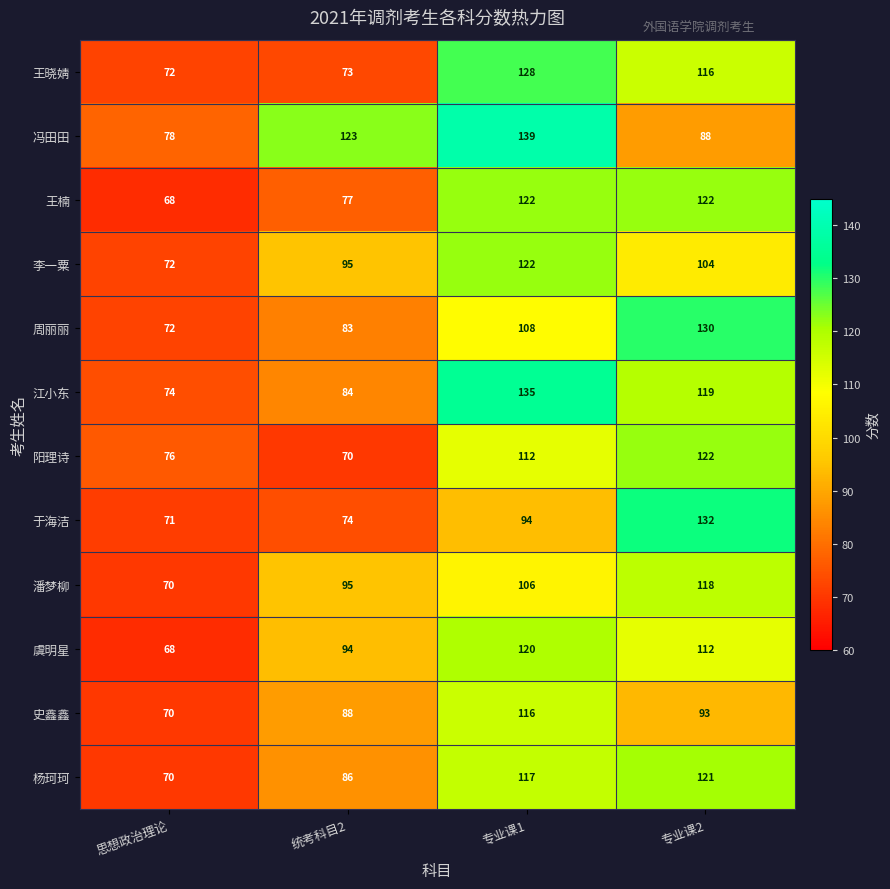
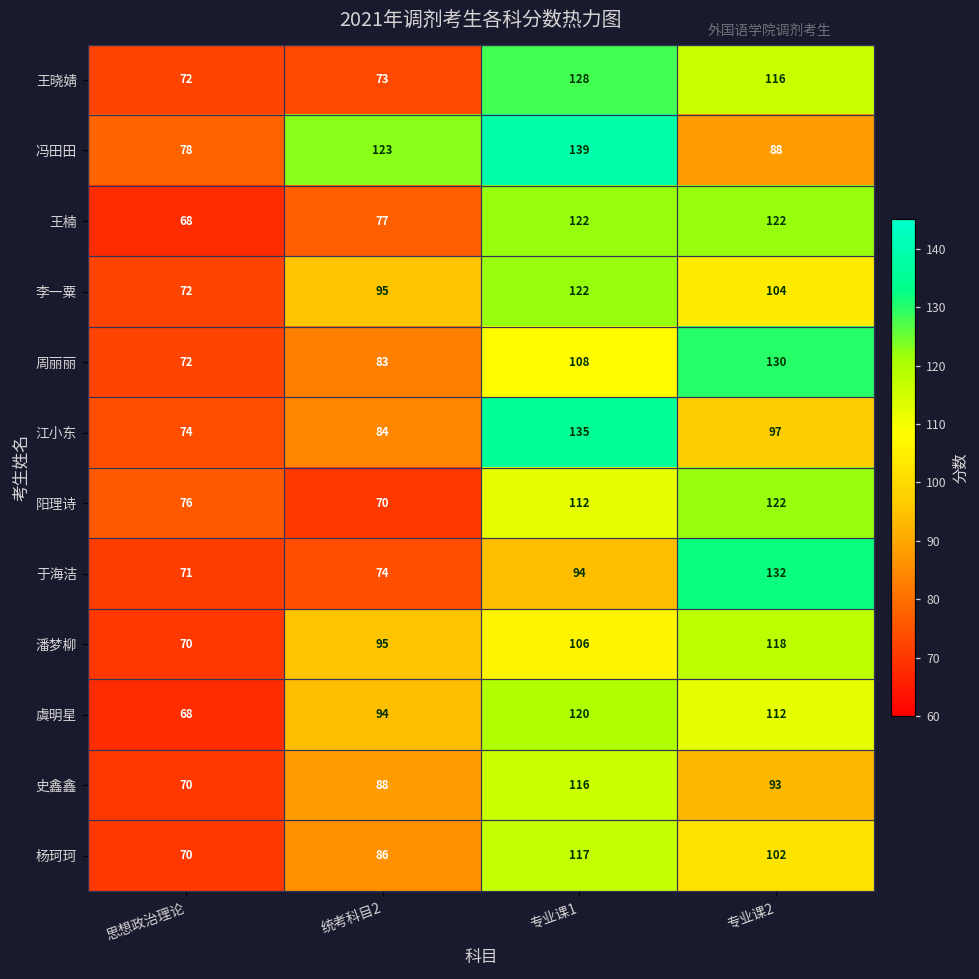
  {
    "王晓婧": {
      "思想政治理论": 72,
      "统考科目2": 73,
      "专业课1": 128,
      "专业课2": 116
    },
    "冯田田": {
      "思想政治理论": 78,
      "统考科目2": 123,
      "专业课1": 139,
      "专业课2": 88
    },
    "王楠": {
      "思想政治理论": 68,
      "统考科目2": 77,
      "专业课1": 122,
      "专业课2": 122
    },
    "李一粟": {
      "思想政治理论": 72,
      "统考科目2": 95,
      "专业课1": 122,
      "专业课2": 104
    },
    "周丽丽": {
      "思想政治理论": 72,
      "统考科目2": 83,
      "专业课1": 108,
      "专业课2": 130
    },
    "江小东": {
      "思想政治理论": 74,
      "统考科目2": 84,
      "专业课1": 135,
-     "专业课2": 119
+     "专业课2": 97
    },
    "阳理诗": {
      "思想政治理论": 76,
      "统考科目2": 70,
      "专业课1": 112,
      "专业课2": 122
    },
    "于海洁": {
      "思想政治理论": 71,
      "统考科目2": 74,
      "专业课1": 94,
      "专业课2": 132
    },
    "潘梦柳": {
      "思想政治理论": 70,
      "统考科目2": 95,
      "专业课1": 106,
      "专业课2": 118
    },
    "虞明星": {
      "思想政治理论": 68,
      "统考科目2": 94,
      "专业课1": 120,
      "专业课2": 112
    },
    "史鑫鑫": {
      "思想政治理论": 70,
      "统考科目2": 88,
      "专业课1": 116,
      "专业课2": 93
    },
    "杨珂珂": {
      "思想政治理论": 70,
      "统考科目2": 86,
      "专业课1": 117,
-     "专业课2": 121
+     "专业课2": 102
    }
  }
